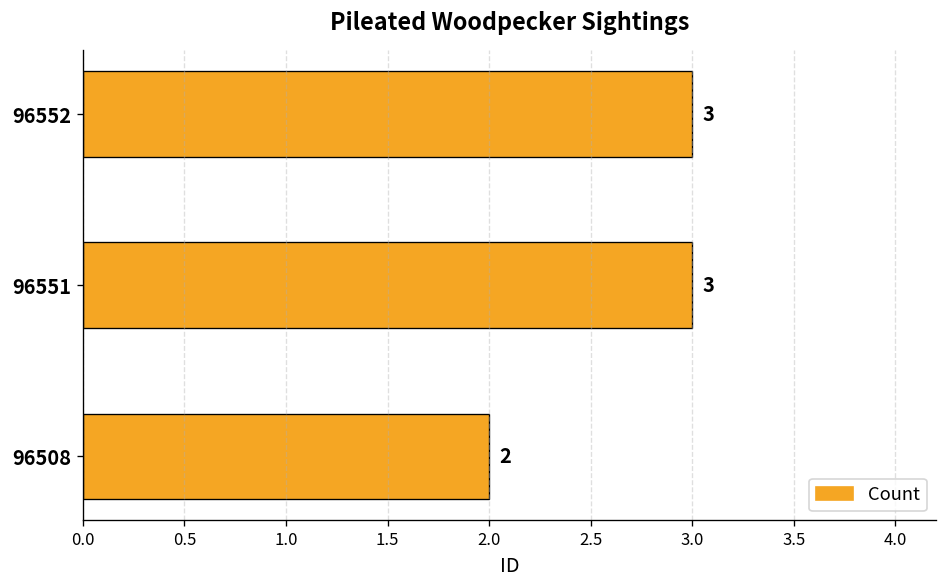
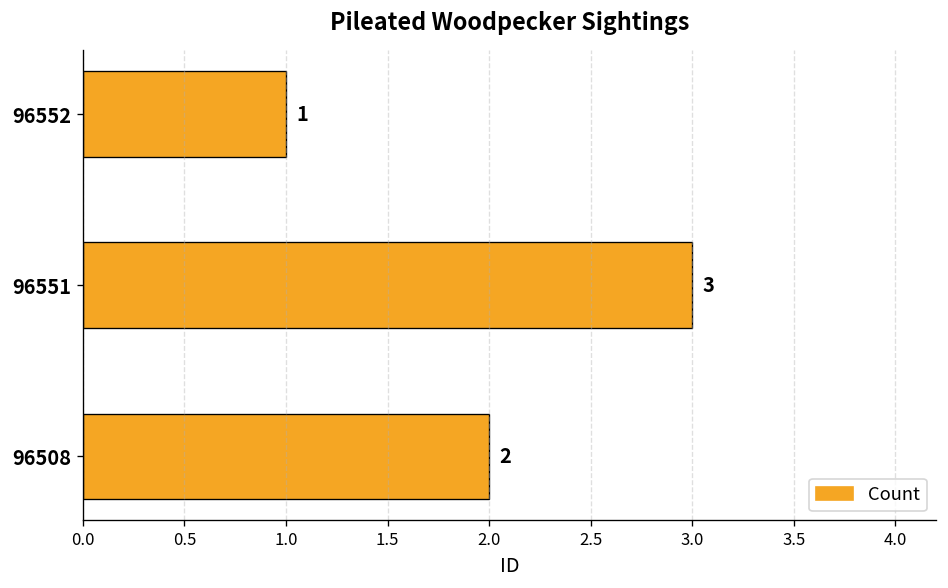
  {
-   "96552": 3,
+   "96552": 1,
    "96551": 3,
    "96508": 2
  }
